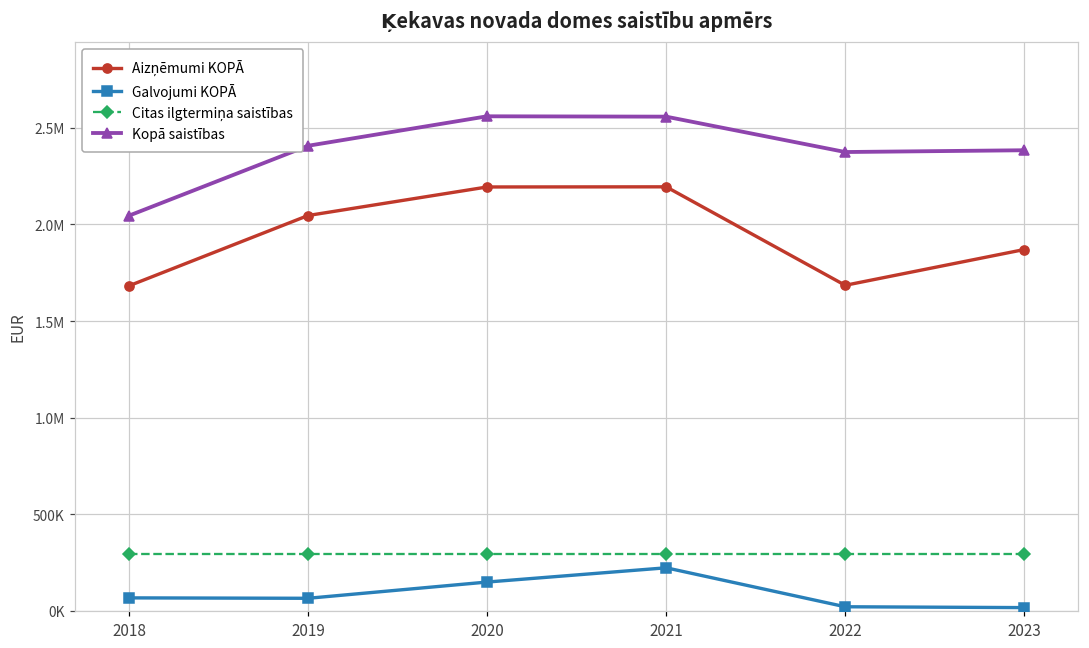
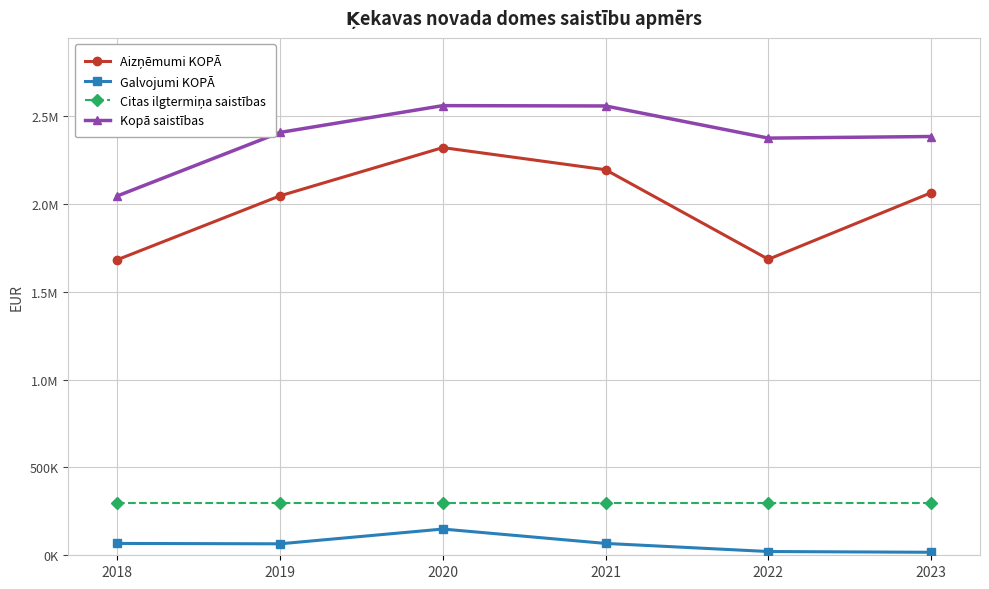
  {
    "Aizņēmumi KOPĀ": {
      "2018": 1680000,
      "2019": 2050000,
-     "2020": 2190000,
+     "2020": 2320000,
      "2021": 2190000,
      "2022": 1690000,
-     "2023": 1870000
+     "2023": 2060000
    },
    "Galvojumi KOPĀ": {
      "2018": 70000,
      "2019": 70000,
      "2020": 150000,
-     "2021": 220000,
+     "2021": 70000,
      "2022": 20000,
      "2023": 20000
    },
    "Citas ilgtermiņa saistības": {
      "2018": 300000,
      "2019": 300000,
      "2020": 300000,
      "2021": 300000,
      "2022": 300000,
      "2023": 300000
    },
    "Kopā saistības": {
      "2018": 2050000,
      "2019": 2410000,
      "2020": 2560000,
      "2021": 2560000,
      "2022": 2370000,
      "2023": 2380000
    }
  }
